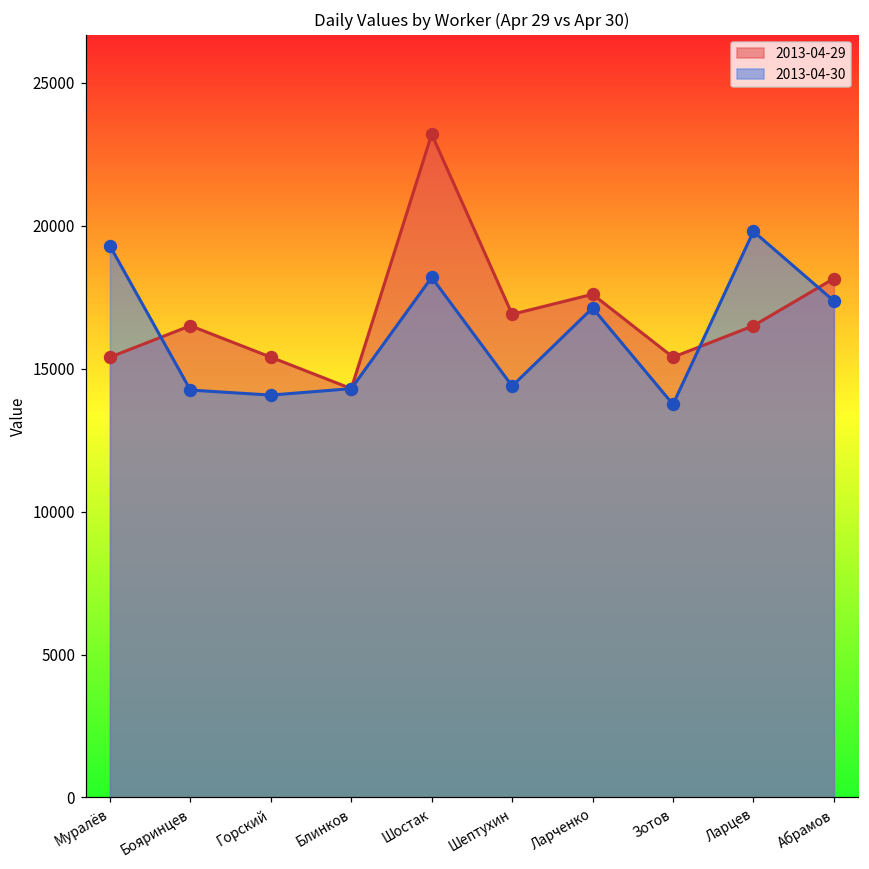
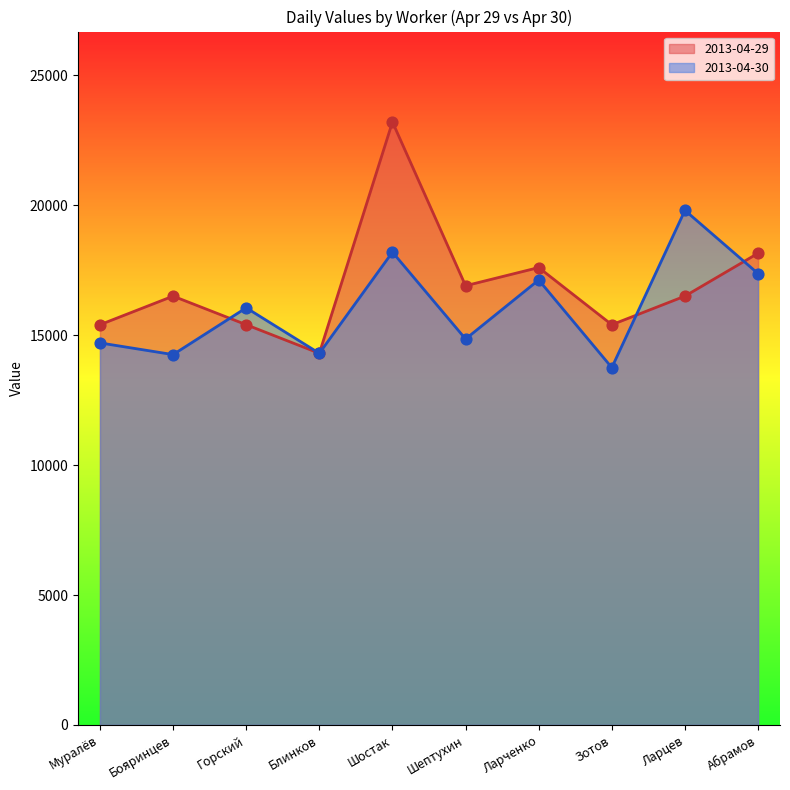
  {
    "2013-04-29": {
      "Муралёв": 15400,
      "Бояринцев": 16500,
      "Горский": 15400,
      "Шостак": 23200,
      "Шептухин": 16900,
      "Ларченко": 17600,
      "Зотов": 15400,
      "Ларцев": 16500,
      "Абрамов": 18200
    },
    "2013-04-30": {
-     "Муралёв": 19300,
+     "Муралёв": 14700,
      "Бояринцев": 14300,
-     "Горский": 14100,
+     "Горский": 16100,
      "Шостак": 18200,
-     "Шептухин": 14400,
+     "Шептухин": 14900,
      "Ларченко": 17100,
      "Зотов": 13800,
      "Ларцев": 19800,
      "Абрамов": 17400
    }
  }
